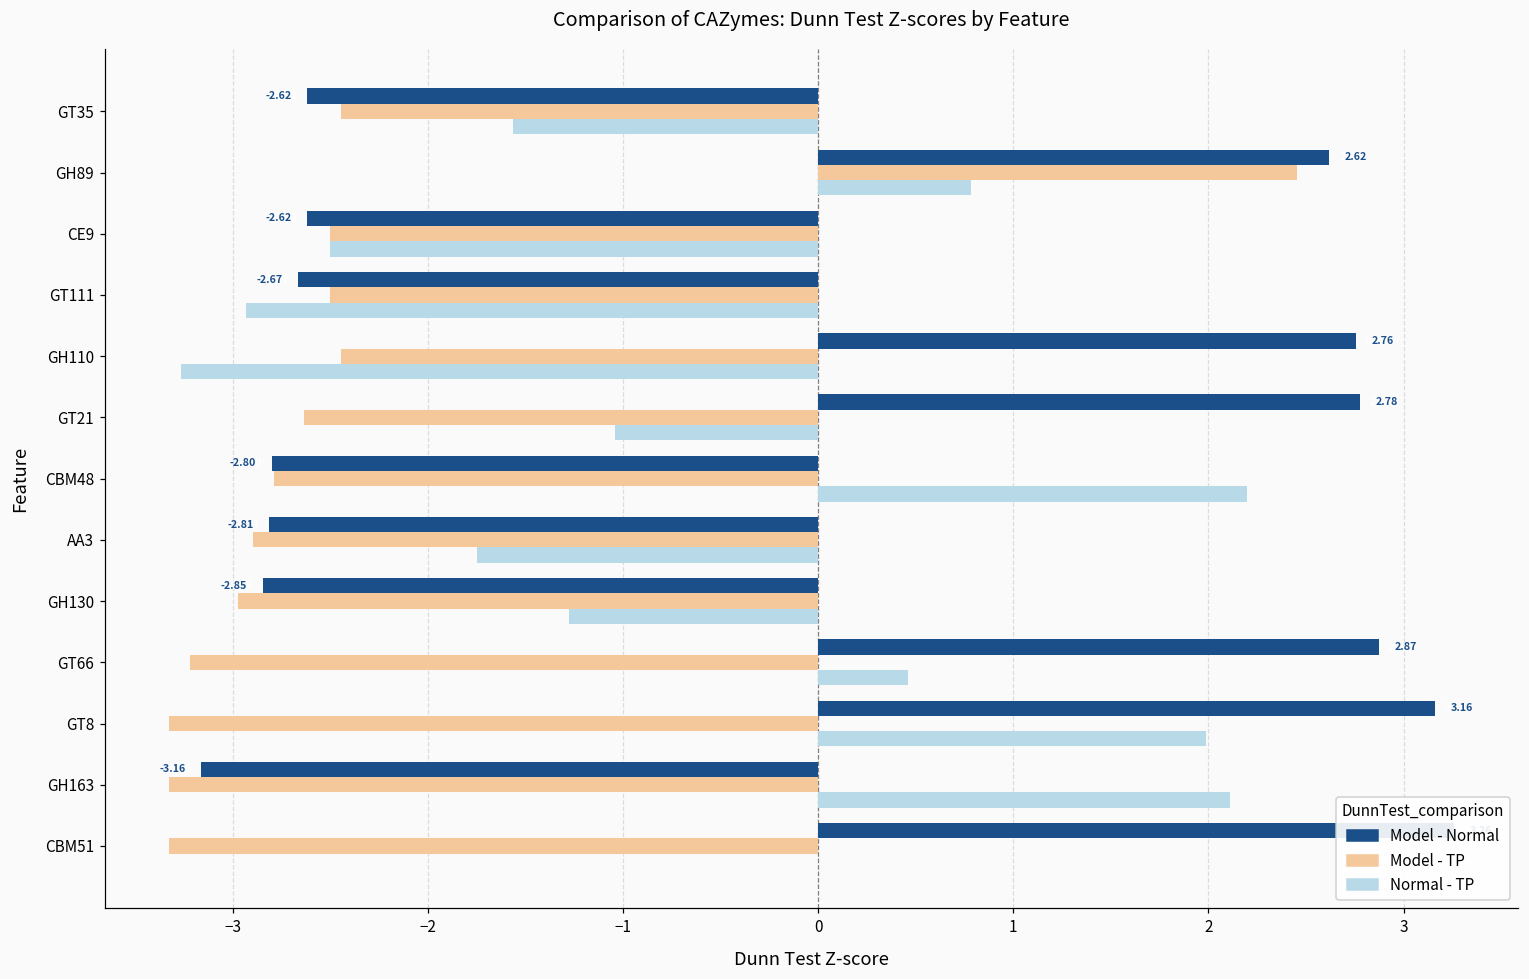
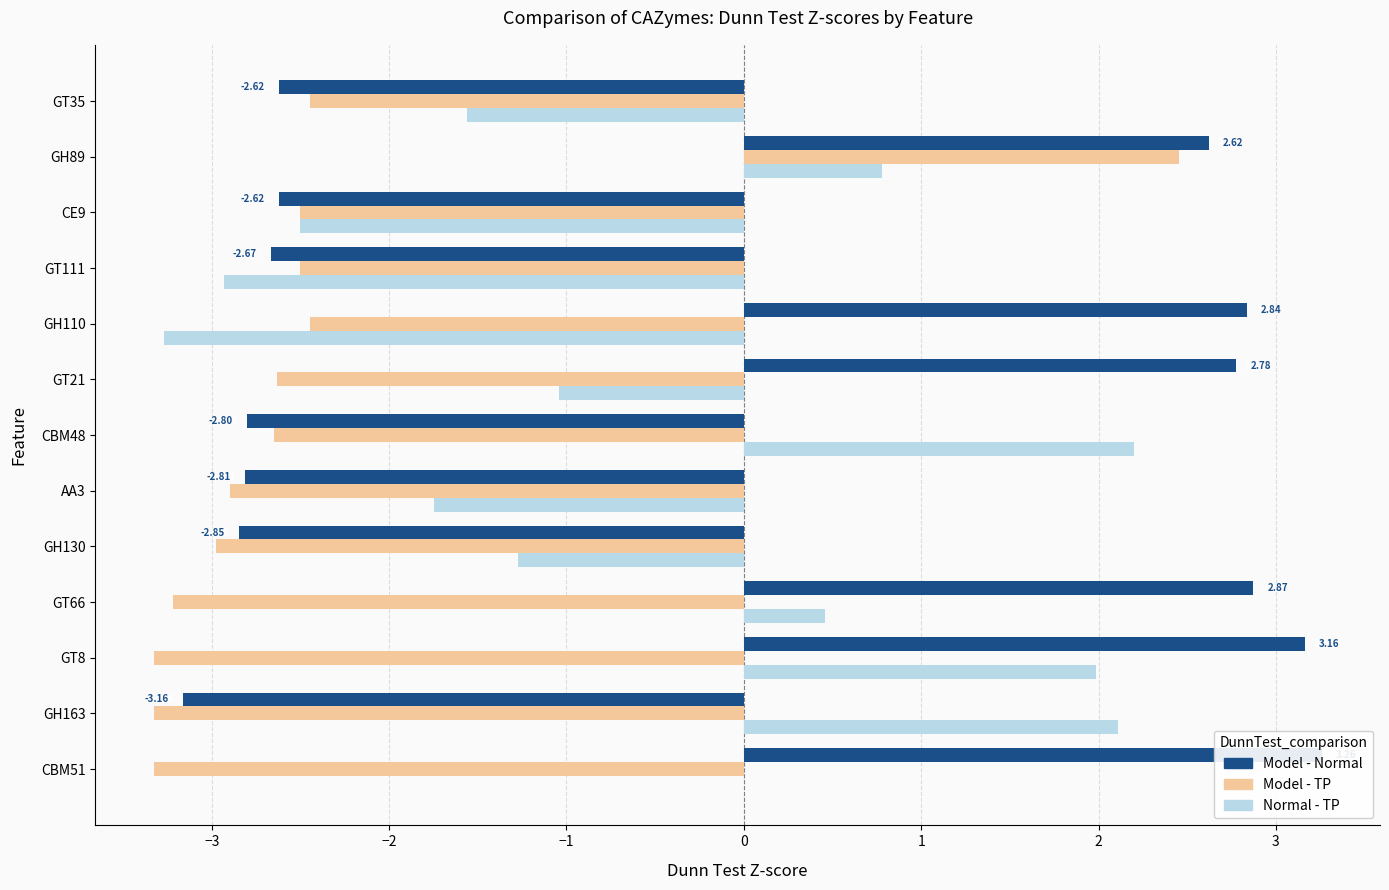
  {
    "Model - Normal": {
      "GT35": -2.62,
      "GH89": 2.62,
      "CE9": -2.62,
      "GT111": -2.67,
-     "GH110": 2.76,
+     "GH110": 2.84,
      "GT21": 2.78,
      "CBM48": -2.80,
      "AA3": -2.81,
      "GH130": -2.85,
      "GT66": 2.87,
      "GT8": 3.16,
      "GH163": -3.16
    },
    "Model - TP": {
      "GT35": -2.44,
      "GH89": 2.45,
      "CE9": -2.50,
      "GT111": -2.50,
      "GH110": -2.44,
      "GT21": -2.63,
-     "CBM48": -2.79,
+     "CBM48": -2.65,
      "GT66": -3.22,
      "GT8": -3.33,
      "CBM51": -3.33
    },
    "Normal - TP": {
      "GT35": -1.56,
      "GH89": 0.78,
      "CE9": -2.50,
      "GT111": -2.93,
      "GH110": -3.27,
      "GT21": -1.04,
      "CBM48": 2.20,
      "AA3": -1.75,
      "GH130": -1.28,
      "GT66": 0.46,
      "GT8": 1.99,
      "GH163": 2.11,
      "CBM51": 0.00
    }
  }
